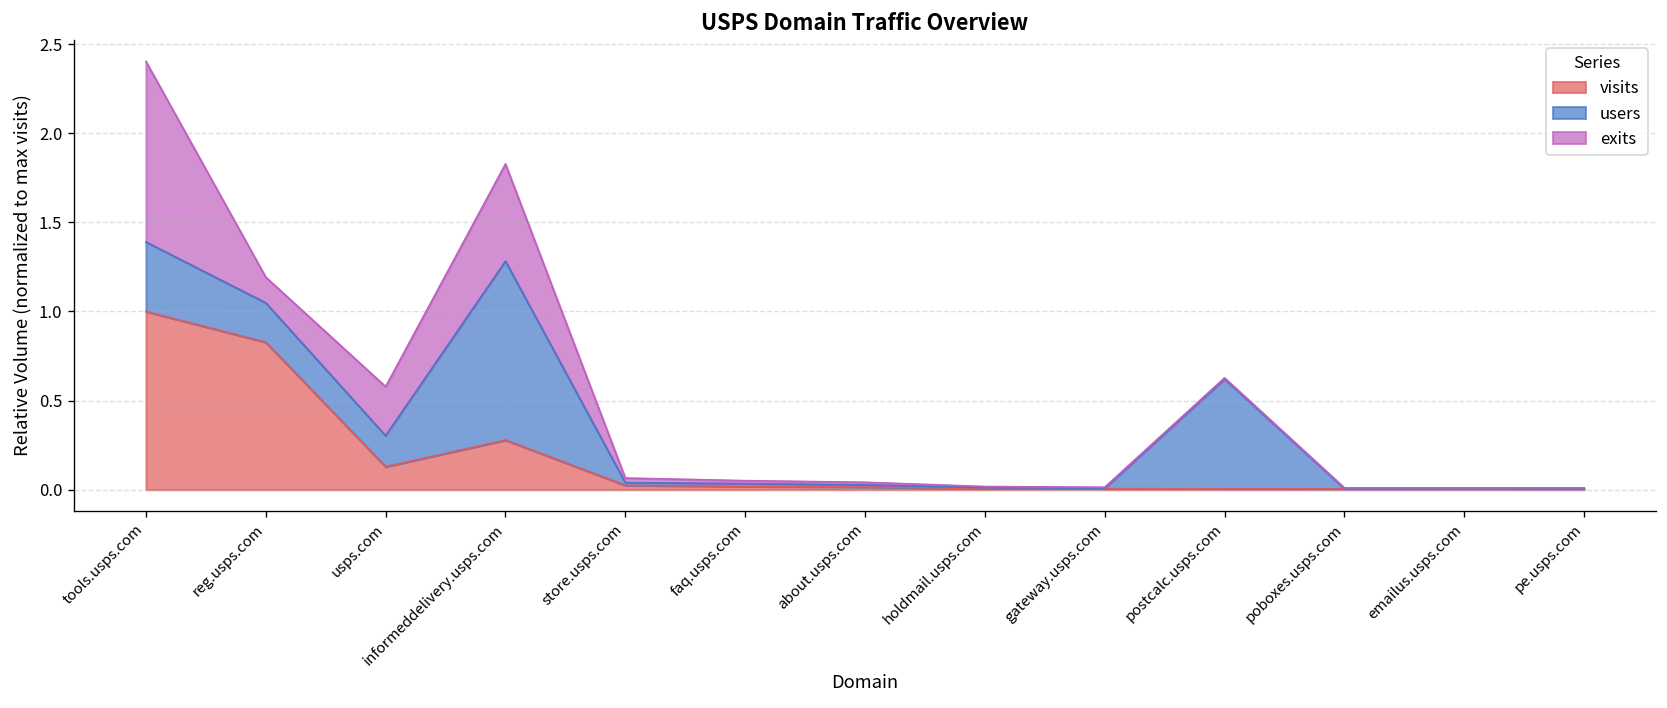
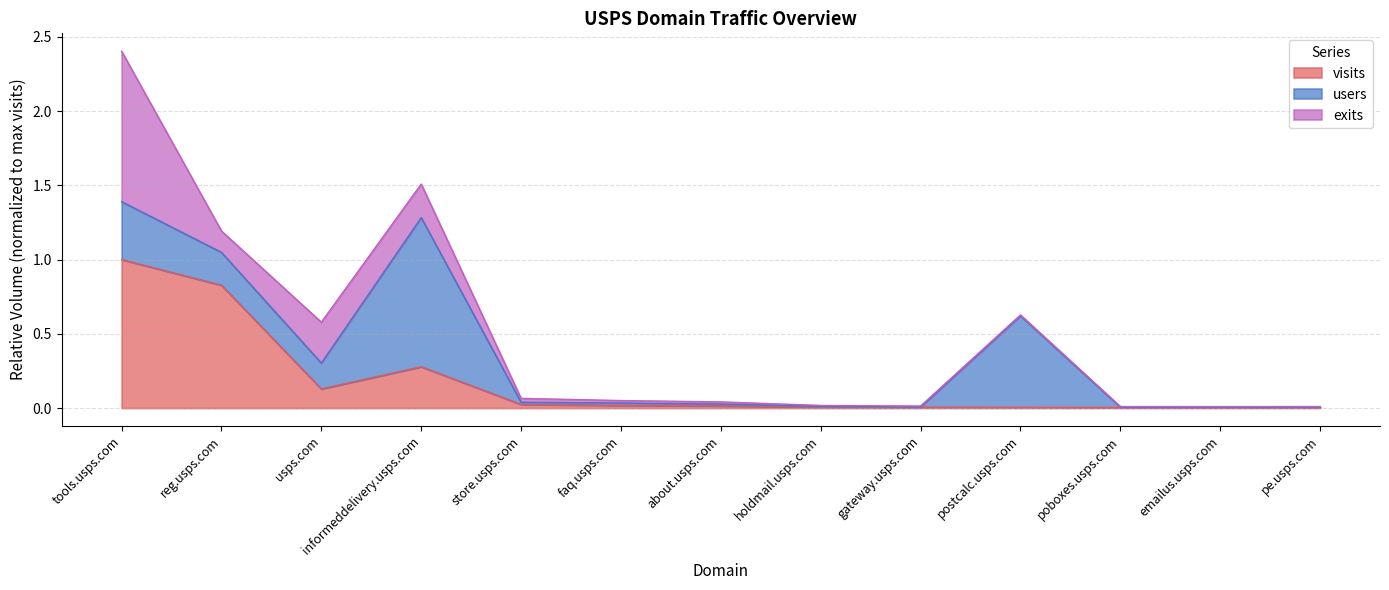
  {
    "visits": {
      "tools.usps.com": 1.00,
      "reg.usps.com": 0.83,
      "usps.com": 0.13,
      "informeddelivery.usps.com": 0.28,
      "postcalc.usps.com": 0.01
    },
    "users": {
      "tools.usps.com": 0.39,
      "reg.usps.com": 0.22,
      "usps.com": 0.17,
      "informeddelivery.usps.com": 1.00
    },
    "exits": {
      "tools.usps.com": 1.01,
      "reg.usps.com": 0.14,
      "usps.com": 0.28,
-     "informeddelivery.usps.com": 0.55,
+     "informeddelivery.usps.com": 0.23,
      "store.usps.com": 0.03
    }
  }
